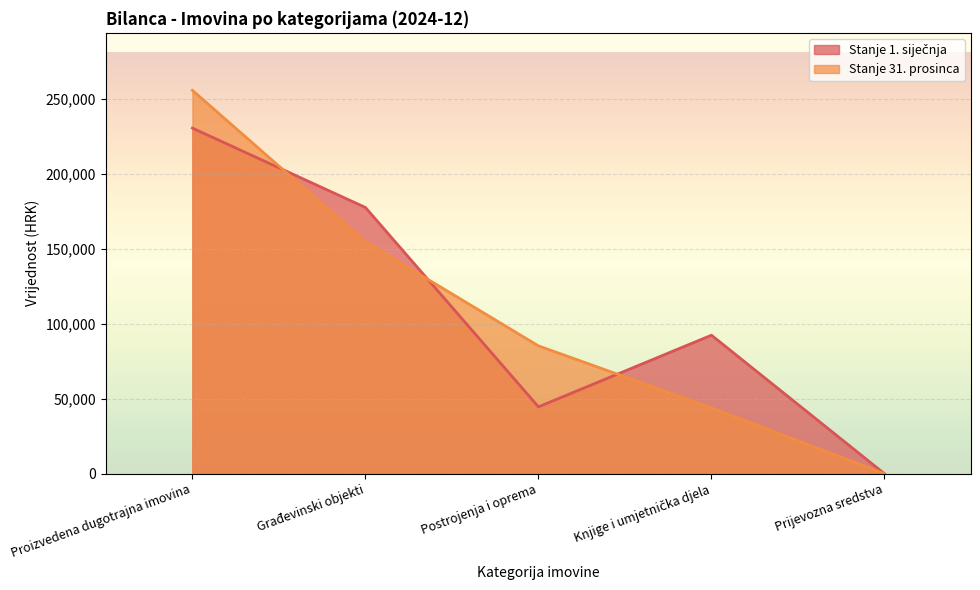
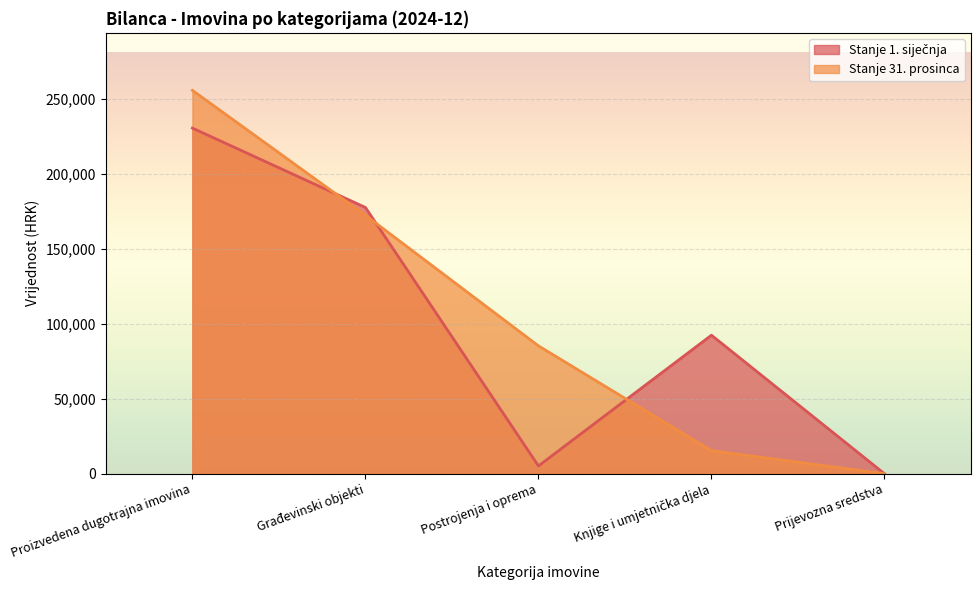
  {
    "Stanje 1. siječnja": {
      "Proizvedena dugotrajna imovina": "231,000",
      "Građevinski objekti": "178,000",
-     "Postrojenja i oprema": "45,000",
+     "Postrojenja i oprema": "5,000",
      "Knjige i umjetnička djela": "92,000"
    },
    "Stanje 31. prosinca": {
      "Proizvedena dugotrajna imovina": "256,000",
-     "Građevinski objekti": "155,000",
+     "Građevinski objekti": "173,000",
      "Postrojenja i oprema": "85,000",
-     "Knjige i umjetnička djela": "44,000"
+     "Knjige i umjetnička djela": "15,000"
    }
  }
